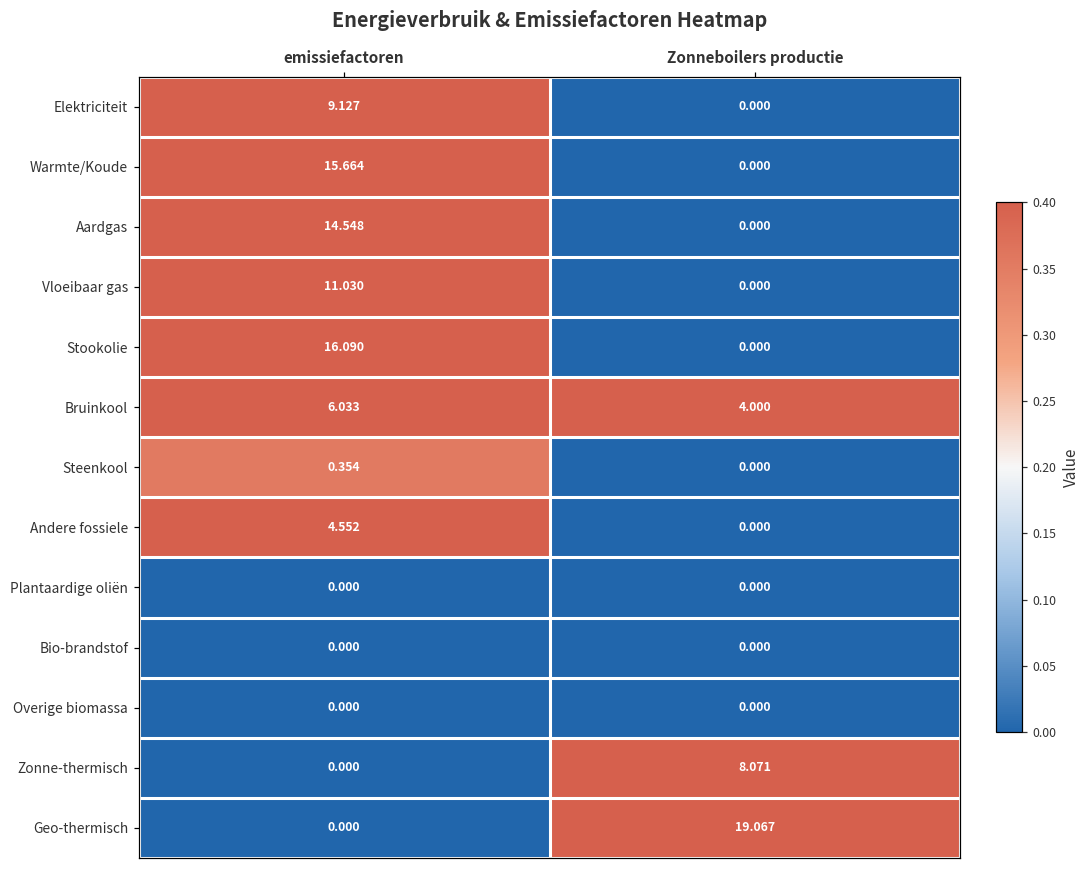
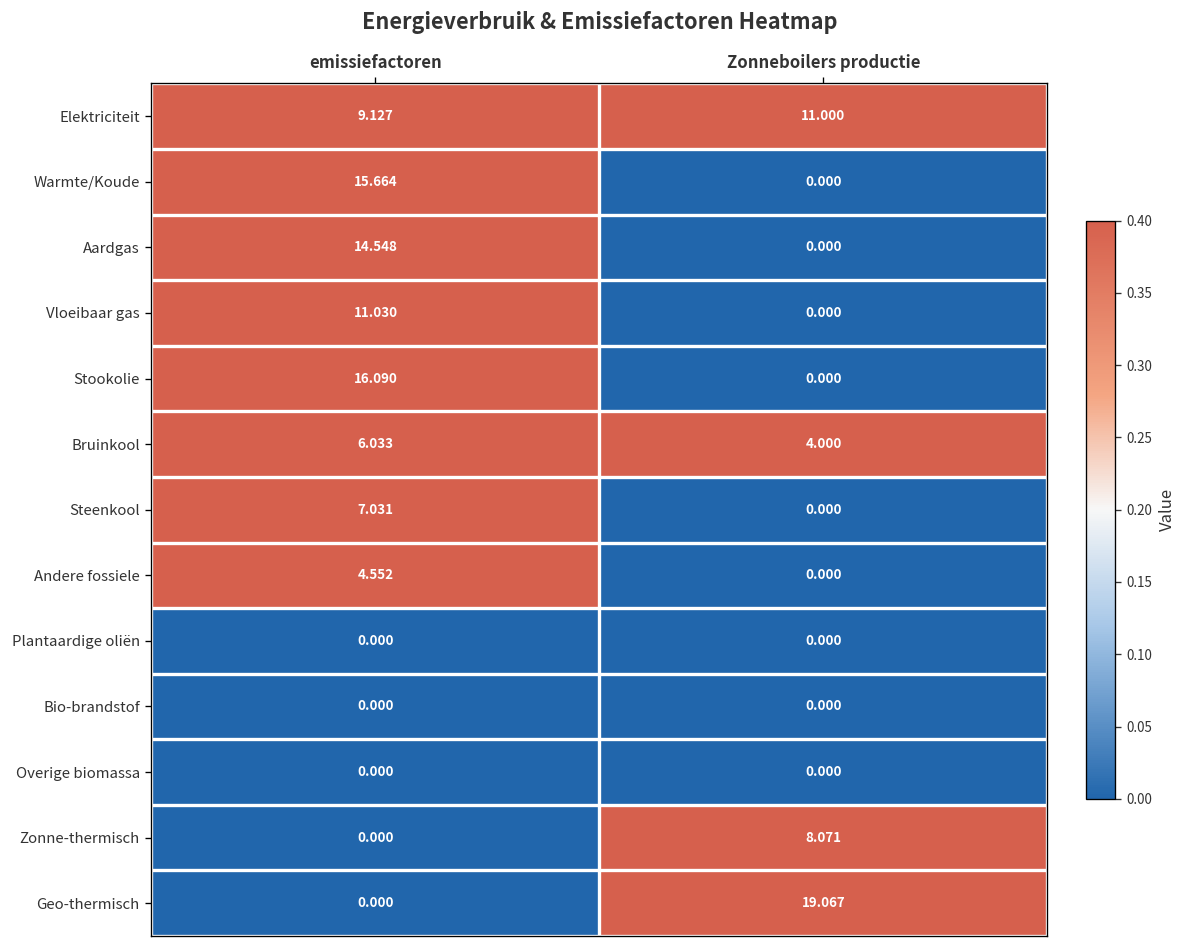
  {
    "Elektriciteit": {
      "emissiefactoren": 9.127,
-     "Zonneboilers productie": 0.000
+     "Zonneboilers productie": 11.000
    },
    "Warmte/Koude": {
      "emissiefactoren": 15.664,
      "Zonneboilers productie": 0.000
    },
    "Aardgas": {
      "emissiefactoren": 14.548,
      "Zonneboilers productie": 0.000
    },
    "Vloeibaar gas": {
      "emissiefactoren": 11.030,
      "Zonneboilers productie": 0.000
    },
    "Stookolie": {
      "emissiefactoren": 16.090,
      "Zonneboilers productie": 0.000
    },
    "Bruinkool": {
      "emissiefactoren": 6.033,
      "Zonneboilers productie": 4.000
    },
    "Steenkool": {
-     "emissiefactoren": 0.354,
+     "emissiefactoren": 7.031,
      "Zonneboilers productie": 0.000
    },
    "Andere fossiele": {
      "emissiefactoren": 4.552,
      "Zonneboilers productie": 0.000
    },
    "Plantaardige oliën": {
      "emissiefactoren": 0.000,
      "Zonneboilers productie": 0.000
    },
    "Bio-brandstof": {
      "emissiefactoren": 0.000,
      "Zonneboilers productie": 0.000
    },
    "Overige biomassa": {
      "emissiefactoren": 0.000,
      "Zonneboilers productie": 0.000
    },
    "Zonne-thermisch": {
      "emissiefactoren": 0.000,
      "Zonneboilers productie": 8.071
    },
    "Geo-thermisch": {
      "emissiefactoren": 0.000,
      "Zonneboilers productie": 19.067
    }
  }
